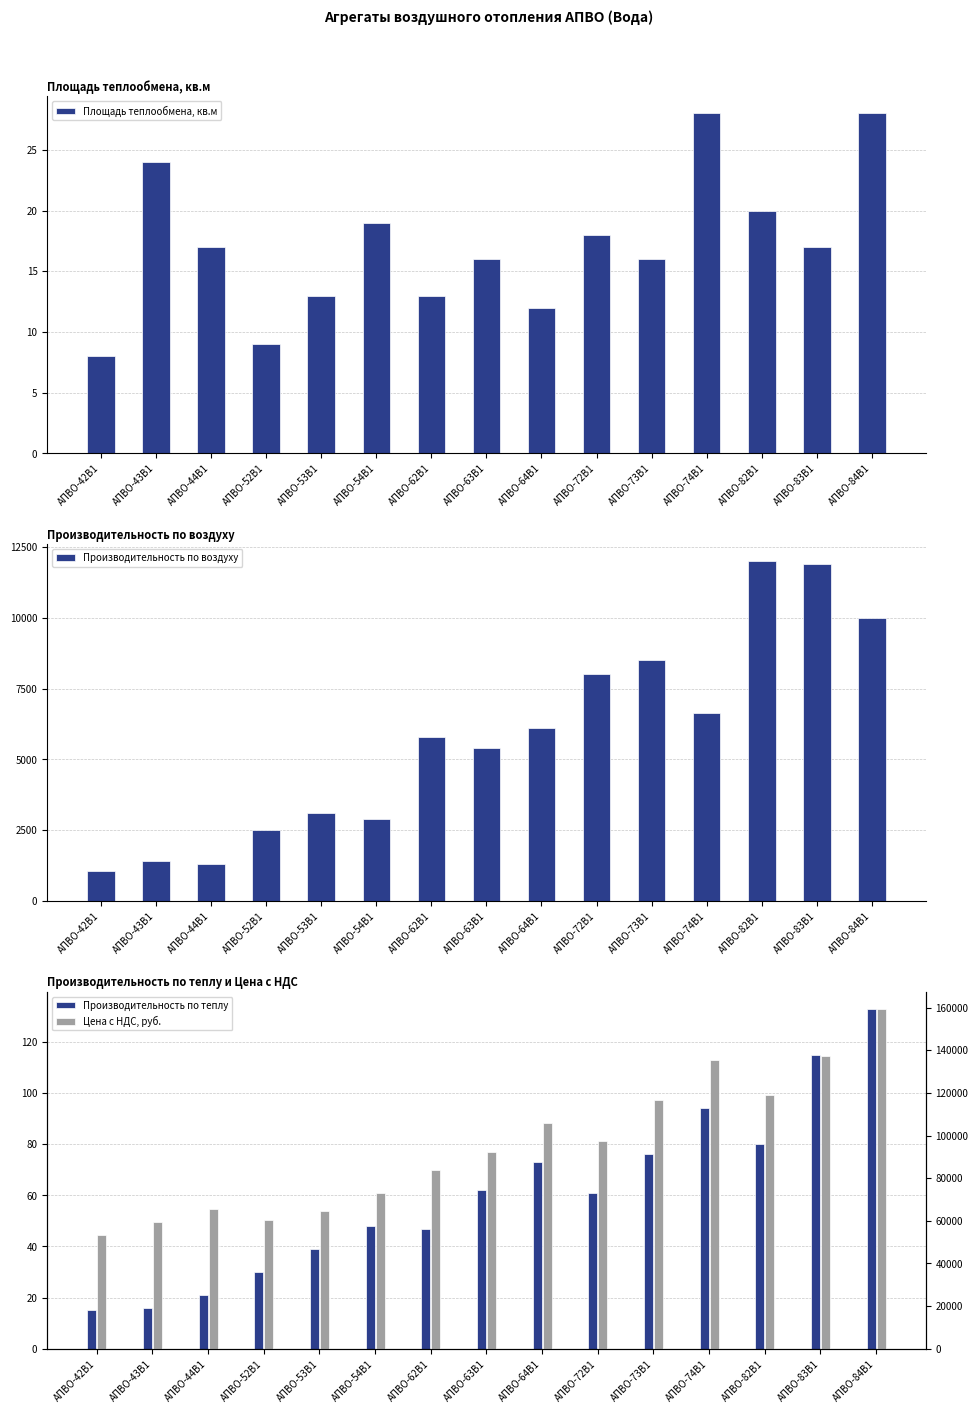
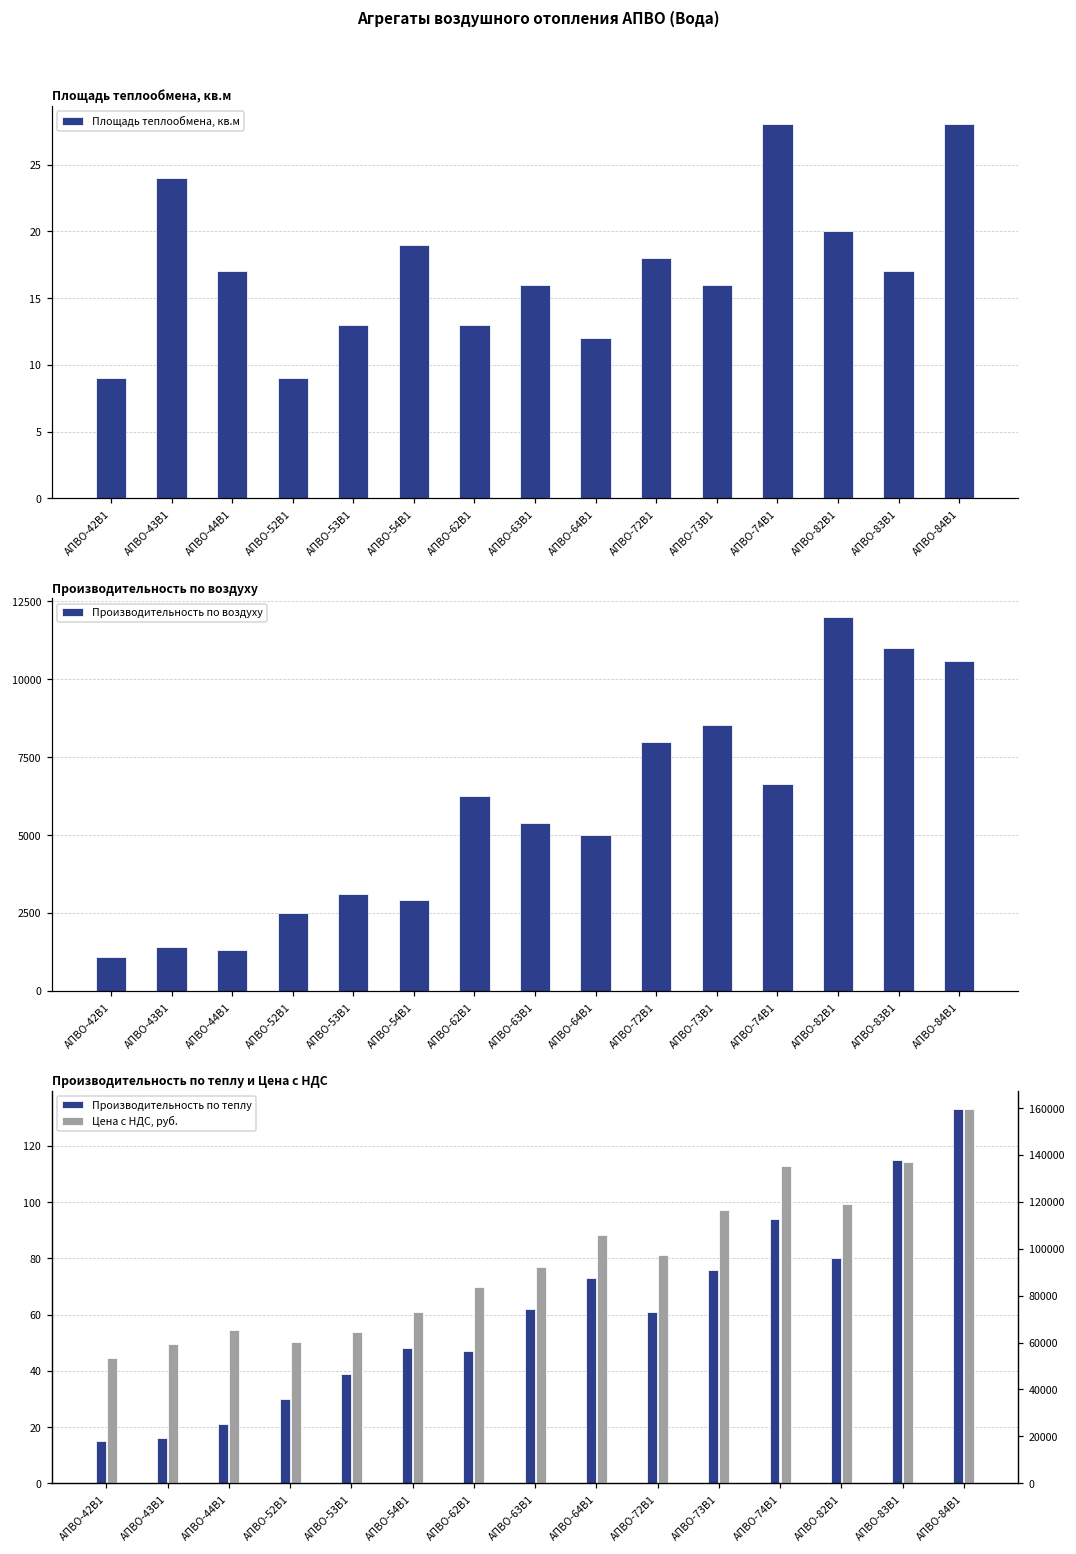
  {
    "Площадь теплообмена, кв.м": {
-     "АПВО-42В1": 8,
+     "АПВО-42В1": 9,
      "АПВО-43В1": 24,
      "АПВО-44В1": 17,
      "АПВО-52В1": 9,
      "АПВО-53В1": 13,
      "АПВО-54В1": 19,
      "АПВО-62В1": 13,
      "АПВО-63В1": 16,
      "АПВО-64В1": 12,
      "АПВО-72В1": 18,
      "АПВО-73В1": 16,
      "АПВО-74В1": 28,
      "АПВО-82В1": 20,
      "АПВО-83В1": 17,
      "АПВО-84В1": 28
    },
    "Производительность по воздуху": {
      "АПВО-42В1": 1100,
      "АПВО-43В1": 1400,
      "АПВО-44В1": 1300,
      "АПВО-52В1": 2500,
      "АПВО-53В1": 3100,
      "АПВО-54В1": 2900,
-     "АПВО-62В1": 5800,
+     "АПВО-62В1": 6300,
      "АПВО-63В1": 5400,
-     "АПВО-64В1": 6100,
+     "АПВО-64В1": 5000,
      "АПВО-72В1": 8000,
      "АПВО-73В1": 8500,
      "АПВО-74В1": 6600,
      "АПВО-82В1": 12000,
-     "АПВО-83В1": 11900,
-     "АПВО-84В1": 10000
+     "АПВО-83В1": 11000,
+     "АПВО-84В1": 10600
    }
  }
